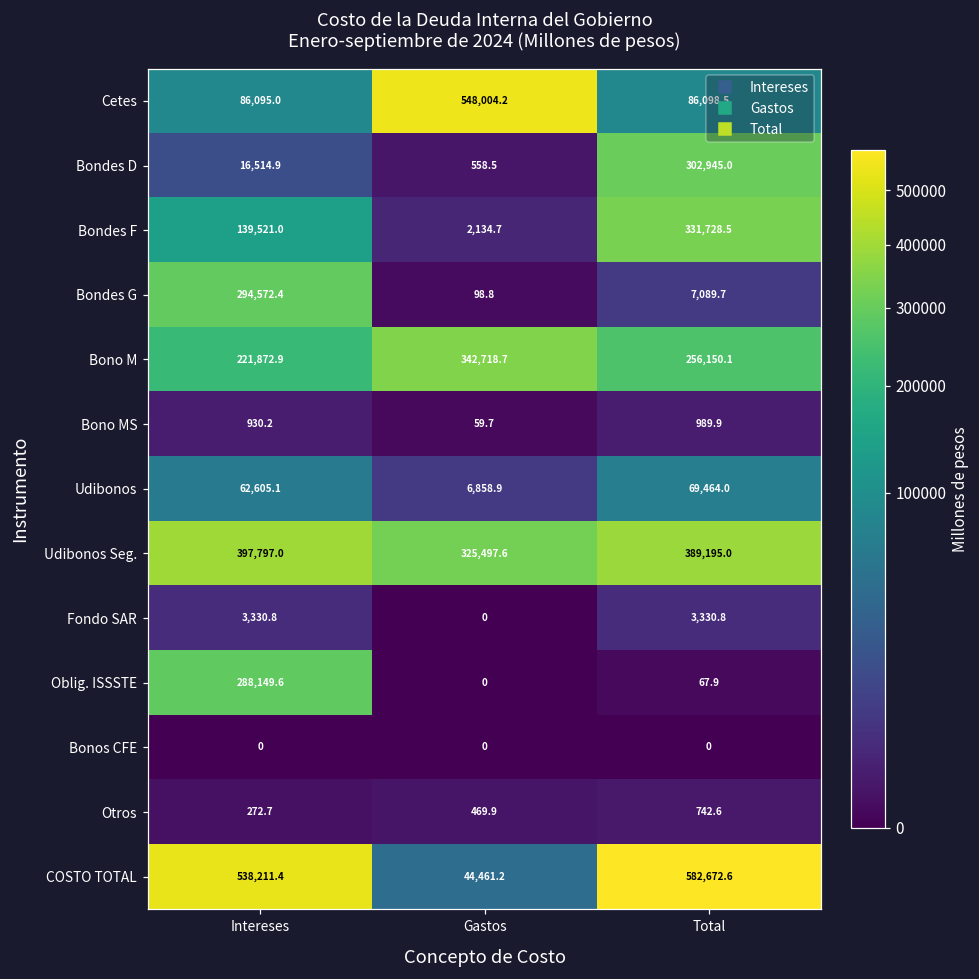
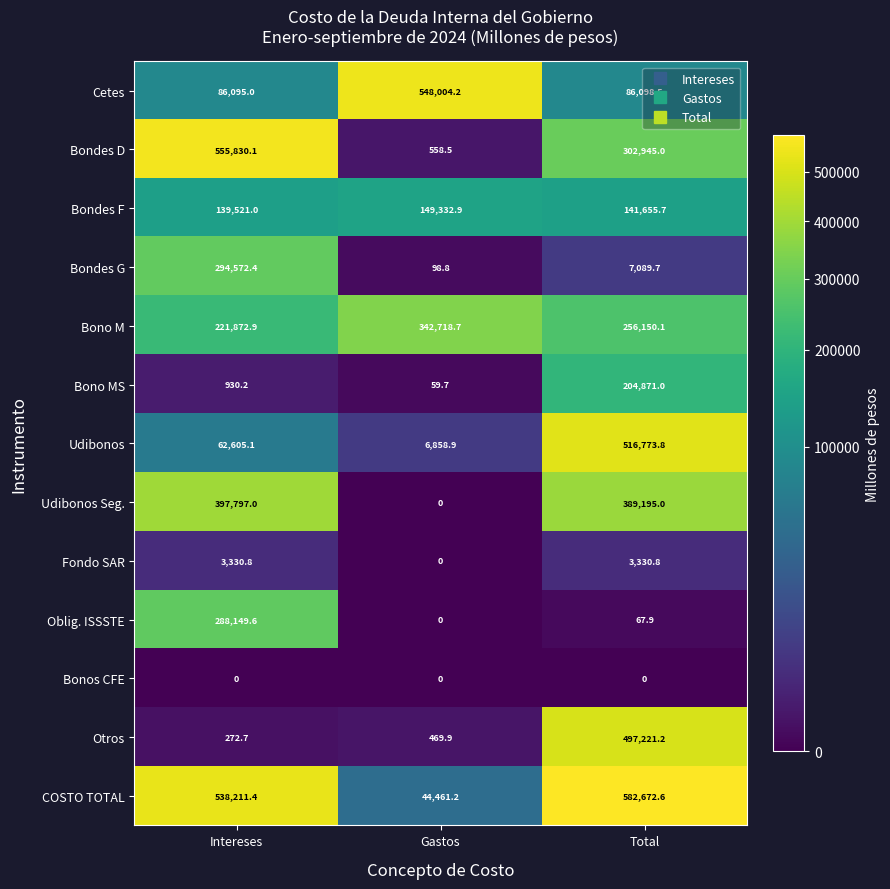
  {
    "Cetes": {
      "Intereses": "86,095.0",
      "Gastos": "548,004.2"
    },
    "Bondes D": {
-     "Intereses": "16,514.9",
+     "Intereses": "555,830.1",
      "Gastos": "558.5",
      "Total": "302,945.0"
    },
    "Bondes F": {
      "Intereses": "139,521.0",
-     "Gastos": "2,134.7",
-     "Total": "331,728.5"
+     "Gastos": "149,332.9",
+     "Total": "141,655.7"
    },
    "Bondes G": {
      "Intereses": "294,572.4",
      "Gastos": "98.8",
      "Total": "7,089.7"
    },
    "Bono M": {
      "Intereses": "221,872.9",
      "Gastos": "342,718.7",
      "Total": "256,150.1"
    },
    "Bono MS": {
      "Intereses": "930.2",
      "Gastos": "59.7",
-     "Total": "989.9"
+     "Total": "204,871.0"
    },
    "Udibonos": {
      "Intereses": "62,605.1",
      "Gastos": "6,858.9",
-     "Total": "69,464.0"
+     "Total": "516,773.8"
    },
    "Udibonos Seg.": {
      "Intereses": "397,797.0",
-     "Gastos": "325,497.6",
+     "Gastos": "0",
      "Total": "389,195.0"
    },
    "Fondo SAR": {
      "Intereses": "3,330.8",
      "Gastos": "0",
      "Total": "3,330.8"
    },
    "Oblig. ISSSTE": {
      "Intereses": "288,149.6",
      "Gastos": "0",
      "Total": "67.9"
    },
    "Bonos CFE": {
      "Intereses": "0",
      "Gastos": "0",
      "Total": "0"
    },
    "Otros": {
      "Intereses": "272.7",
      "Gastos": "469.9",
-     "Total": "742.6"
+     "Total": "497,221.2"
    },
    "COSTO TOTAL": {
      "Intereses": "538,211.4",
      "Gastos": "44,461.2",
      "Total": "582,672.6"
    }
  }
